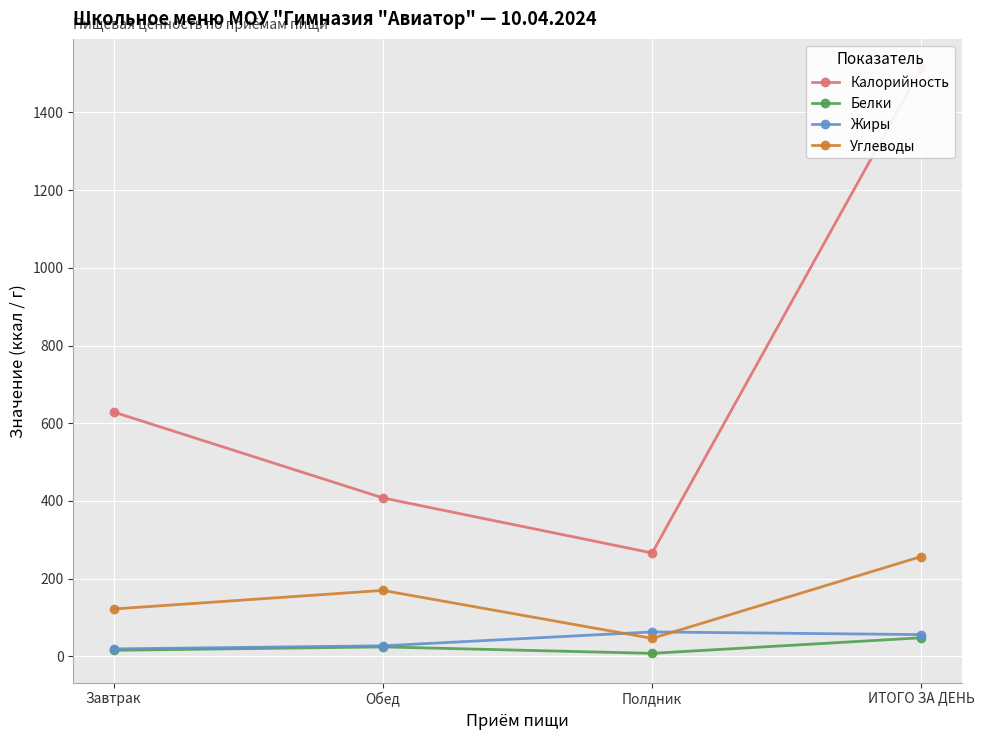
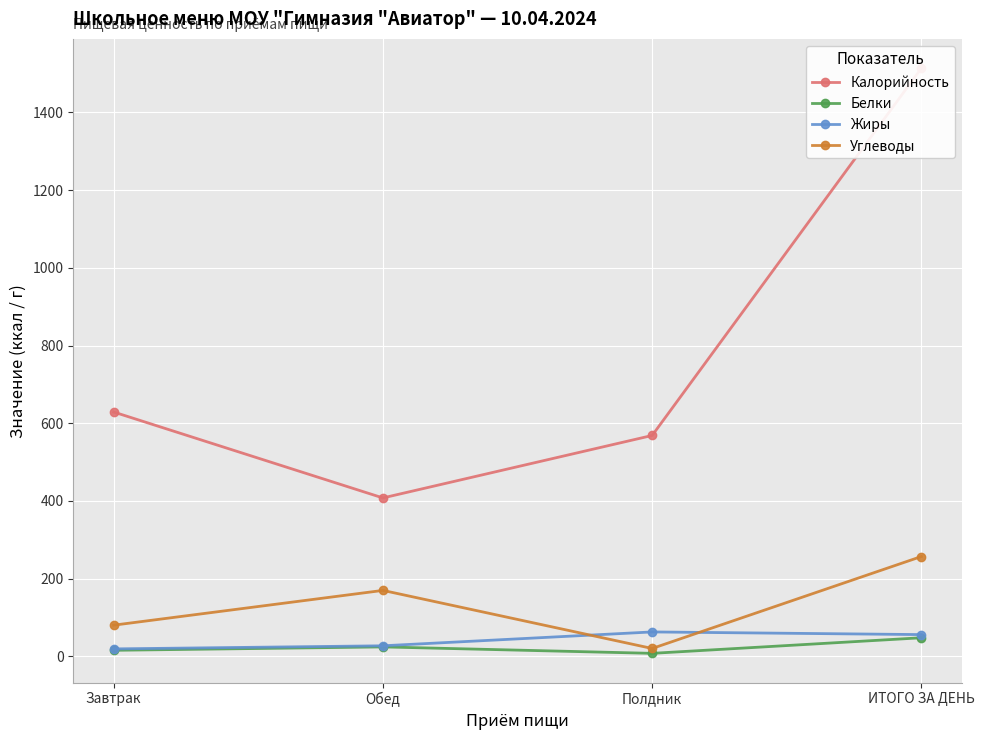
  {
    "Калорийность": {
      "Завтрак": 630,
      "Обед": 410,
-     "Полдник": 270
+     "Полдник": 570
    },
    "Белки": {
      "Полдник": 10,
      "ИТОГО ЗА ДЕНЬ": 50
    },
    "Жиры": {
      "Полдник": 60,
      "ИТОГО ЗА ДЕНЬ": 60
    },
    "Углеводы": {
-     "Завтрак": 120,
+     "Завтрак": 80,
      "Обед": 170,
-     "Полдник": 50,
+     "Полдник": 20,
      "ИТОГО ЗА ДЕНЬ": 260
    }
  }
